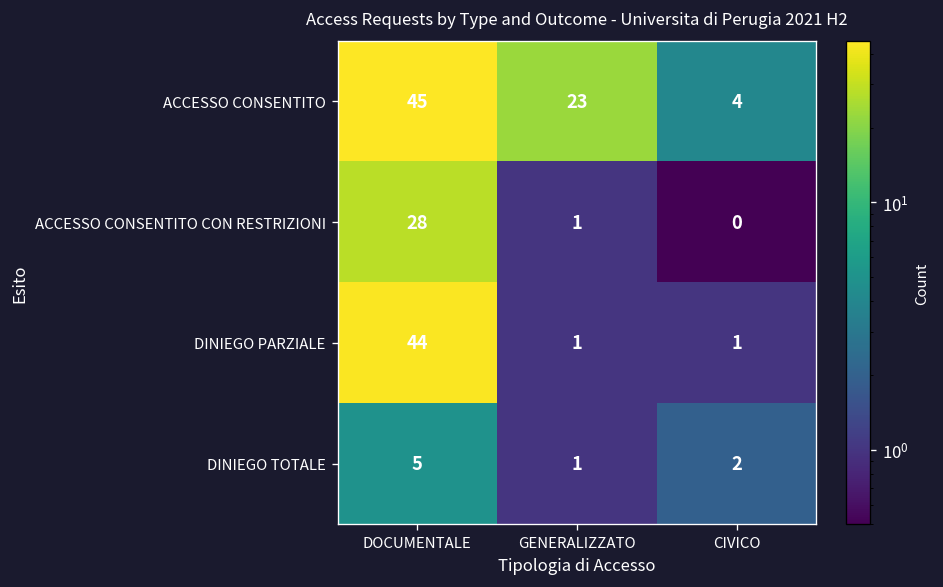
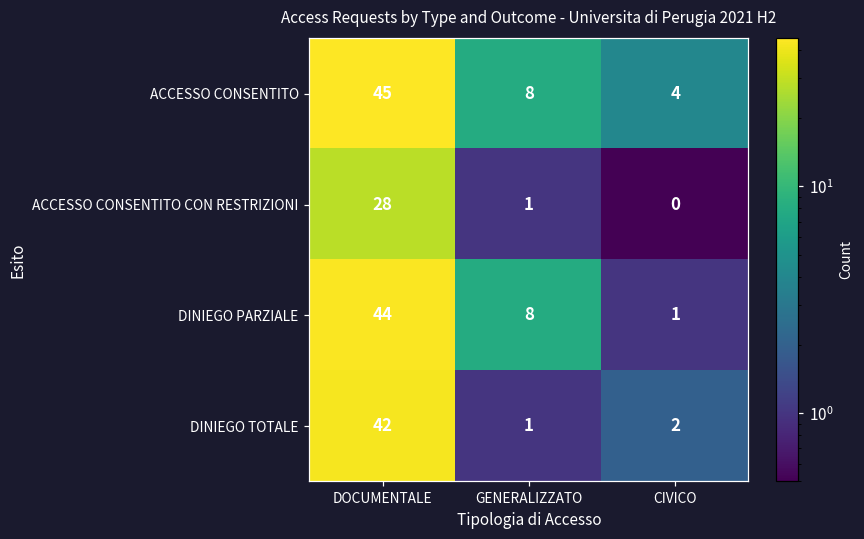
  {
    "ACCESSO CONSENTITO": {
      "DOCUMENTALE": 45,
-     "GENERALIZZATO": 23,
+     "GENERALIZZATO": 8,
      "CIVICO": 4
    },
    "ACCESSO CONSENTITO CON RESTRIZIONI": {
      "DOCUMENTALE": 28,
      "GENERALIZZATO": 1,
      "CIVICO": 0
    },
    "DINIEGO PARZIALE": {
      "DOCUMENTALE": 44,
-     "GENERALIZZATO": 1,
+     "GENERALIZZATO": 8,
      "CIVICO": 1
    },
    "DINIEGO TOTALE": {
-     "DOCUMENTALE": 5,
+     "DOCUMENTALE": 42,
      "GENERALIZZATO": 1,
      "CIVICO": 2
    }
  }
